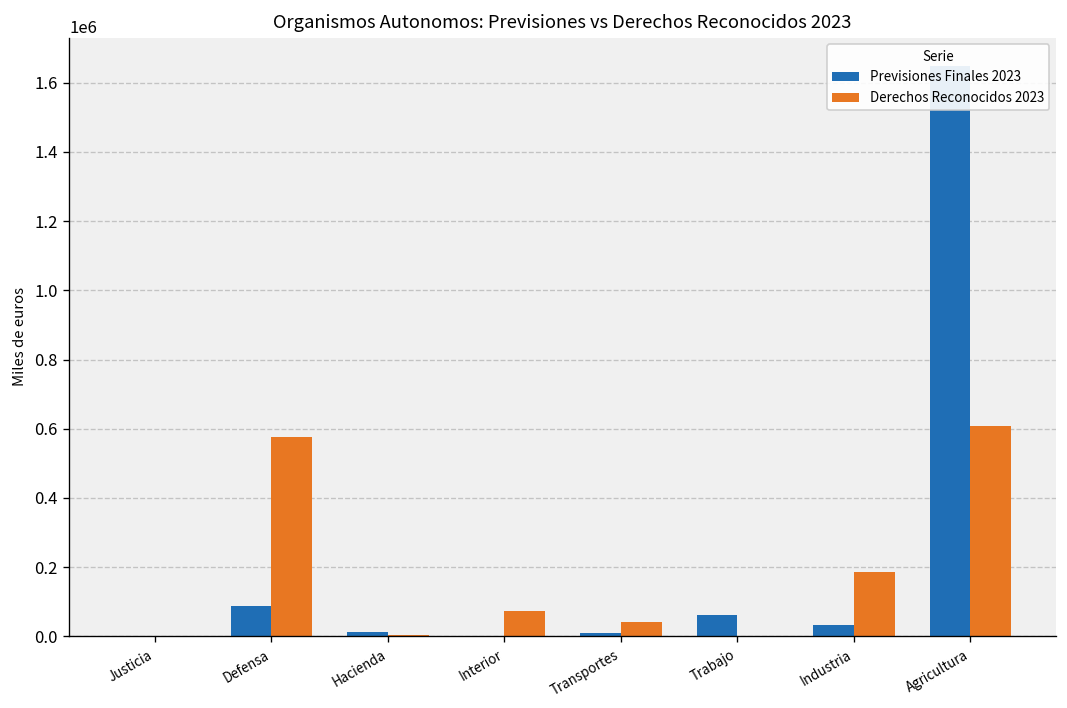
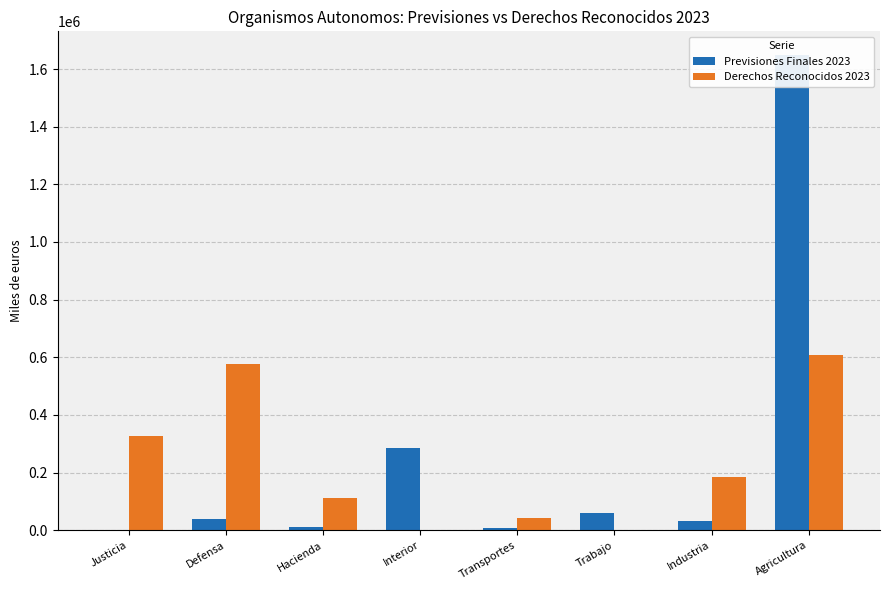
  {
    "Previsiones Finales 2023": {
-     "Defensa": 90000,
+     "Defensa": 40000,
      "Hacienda": 10000,
-     "Interior": 0,
+     "Interior": 290000,
      "Trabajo": 60000,
      "Industria": 30000
    },
    "Derechos Reconocidos 2023": {
-     "Justicia": 0,
+     "Justicia": 330000,
      "Defensa": 580000,
-     "Hacienda": 0,
-     "Interior": 70000,
+     "Hacienda": 110000,
+     "Interior": 0,
      "Transportes": 40000,
      "Industria": 190000,
      "Agricultura": 610000
    }
  }
